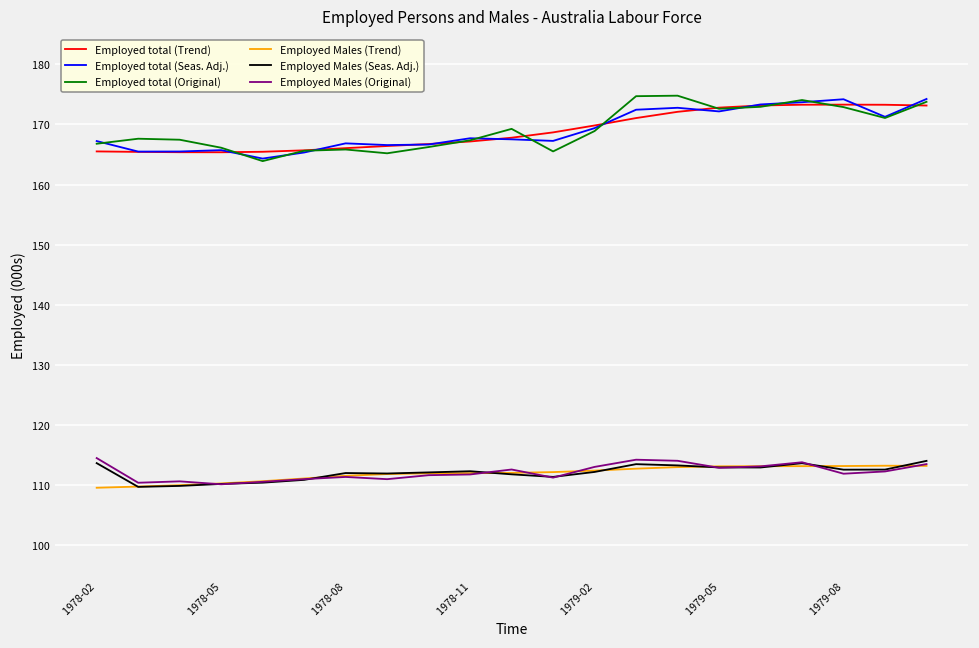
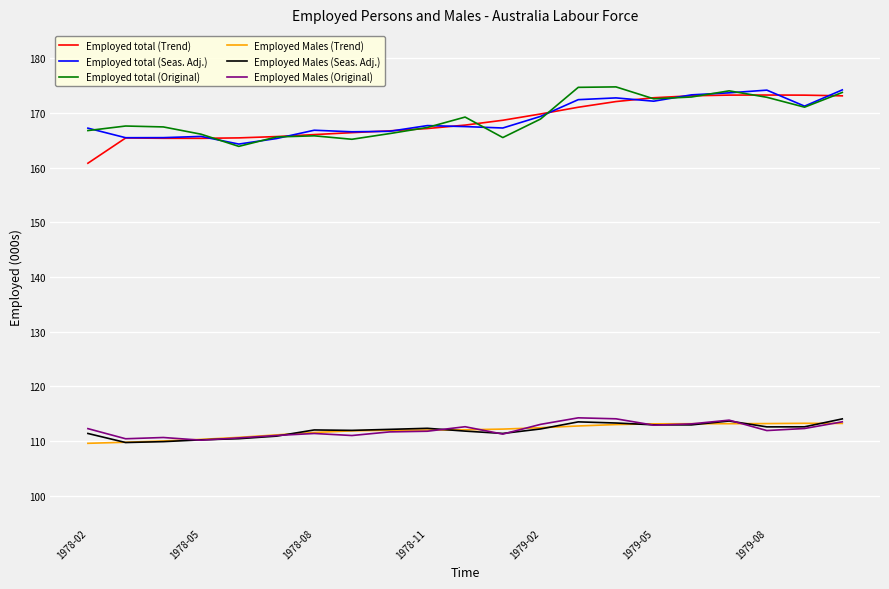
  {
    "Employed total (Trend)": {
-     "1978-02": 166
+     "1978-02": 161
    },
    "Employed total (Seas. Adj.)": {
      "1978-08": 167,
      "1979-08": 174
    },
    "Employed total (Original)": {
      "1979-02": 169
    },
    "Employed Males (Trend)": {
      "1978-02": 110,
      "1979-08": 113
    },
    "Employed Males (Seas. Adj.)": {
-     "1978-02": 114,
+     "1978-02": 111,
      "1978-08": 112,
      "1979-08": 113
    },
    "Employed Males (Original)": {
-     "1978-02": 115,
+     "1978-02": 112,
      "1979-02": 113,
      "1979-08": 112
    }
  }
